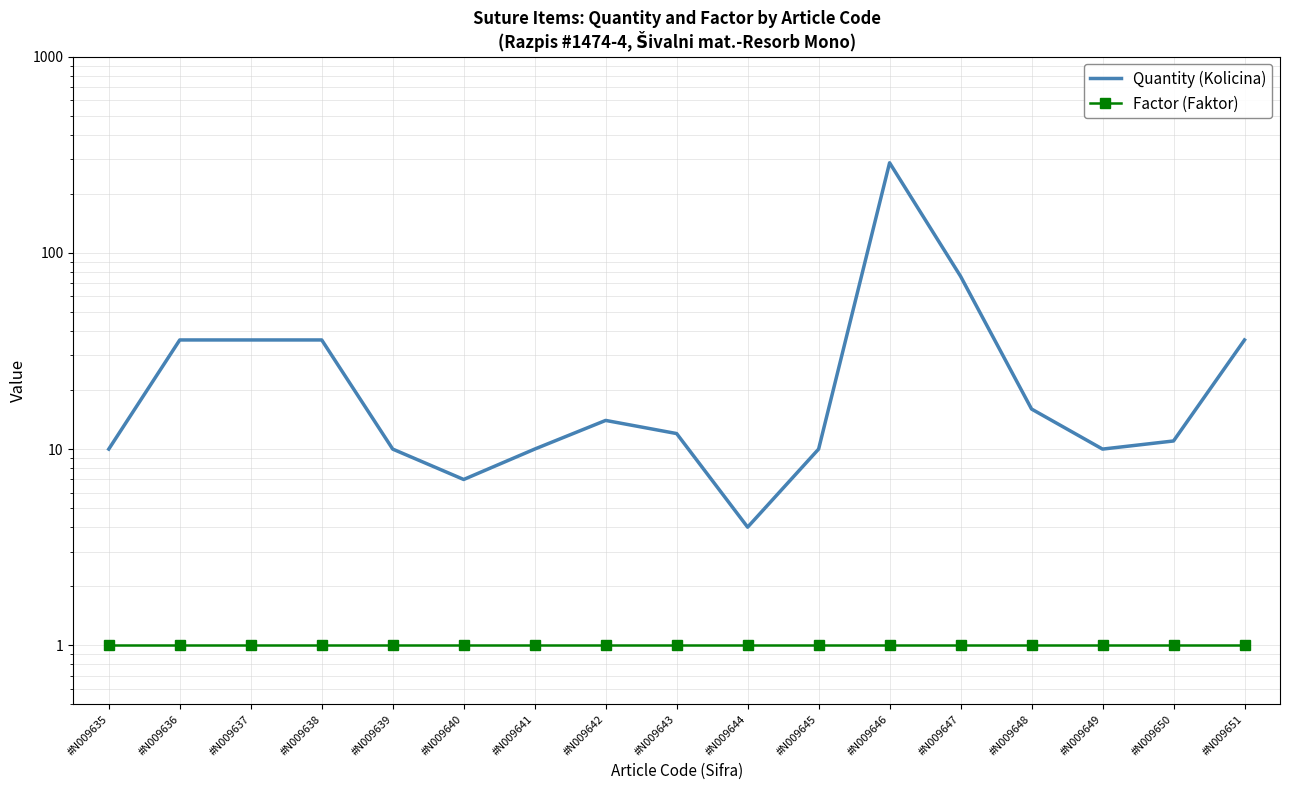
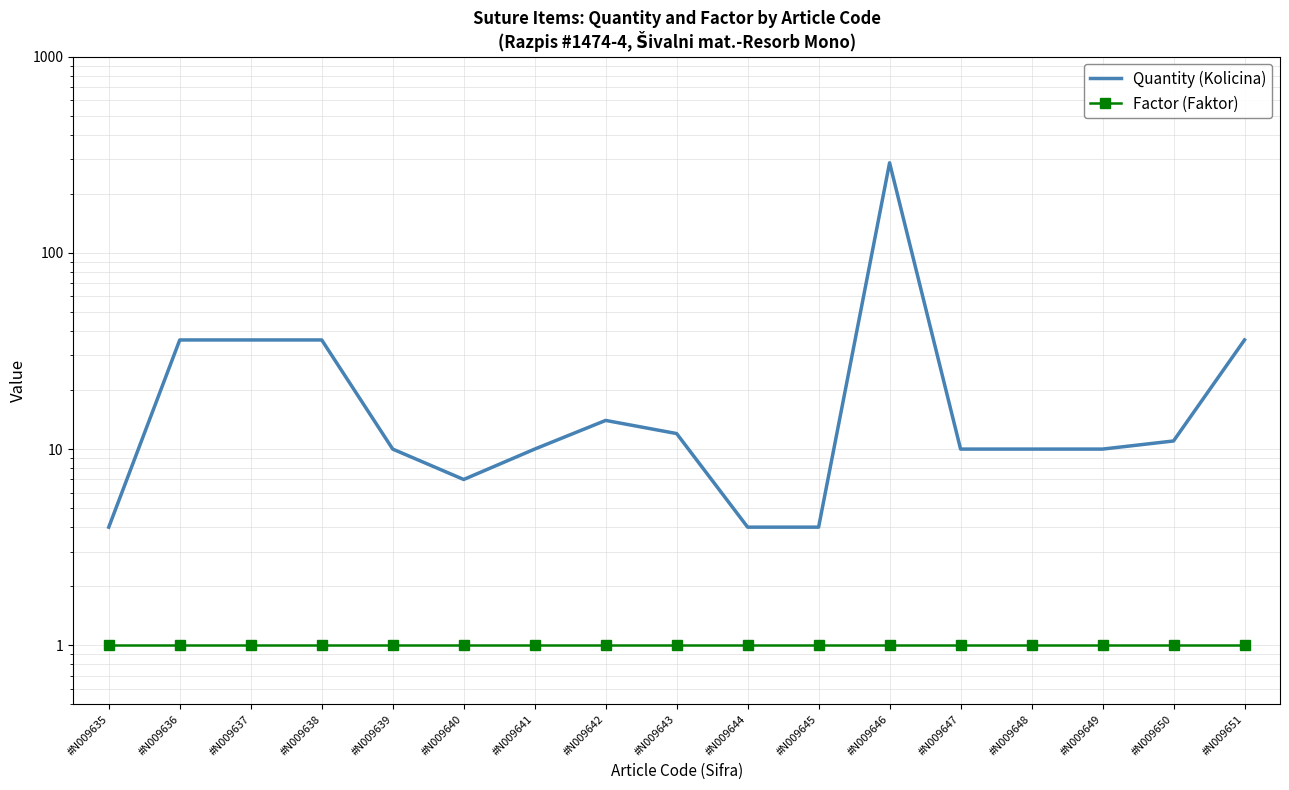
  {
    "Quantity (Kolicina)": {
-     "#N009635": 10,
+     "#N009635": 4,
      "#N009636": 36,
      "#N009637": 36,
      "#N009638": 36,
      "#N009639": 10,
      "#N009640": 7,
      "#N009641": 10,
      "#N009642": 14,
      "#N009643": 12,
      "#N009644": 4,
-     "#N009645": 10,
+     "#N009645": 4,
      "#N009646": 290,
-     "#N009647": 76,
-     "#N009648": 16,
+     "#N009647": 10,
+     "#N009648": 10,
      "#N009649": 10,
      "#N009650": 11,
      "#N009651": 36
    },
    "Factor (Faktor)": {
      "#N009635": 1,
      "#N009636": 1,
      "#N009637": 1,
      "#N009638": 1,
      "#N009639": 1,
      "#N009640": 1,
      "#N009641": 1,
      "#N009642": 1,
      "#N009643": 1,
      "#N009644": 1,
      "#N009645": 1,
      "#N009646": 1,
      "#N009647": 1,
      "#N009648": 1,
      "#N009649": 1,
      "#N009650": 1,
      "#N009651": 1
    }
  }
